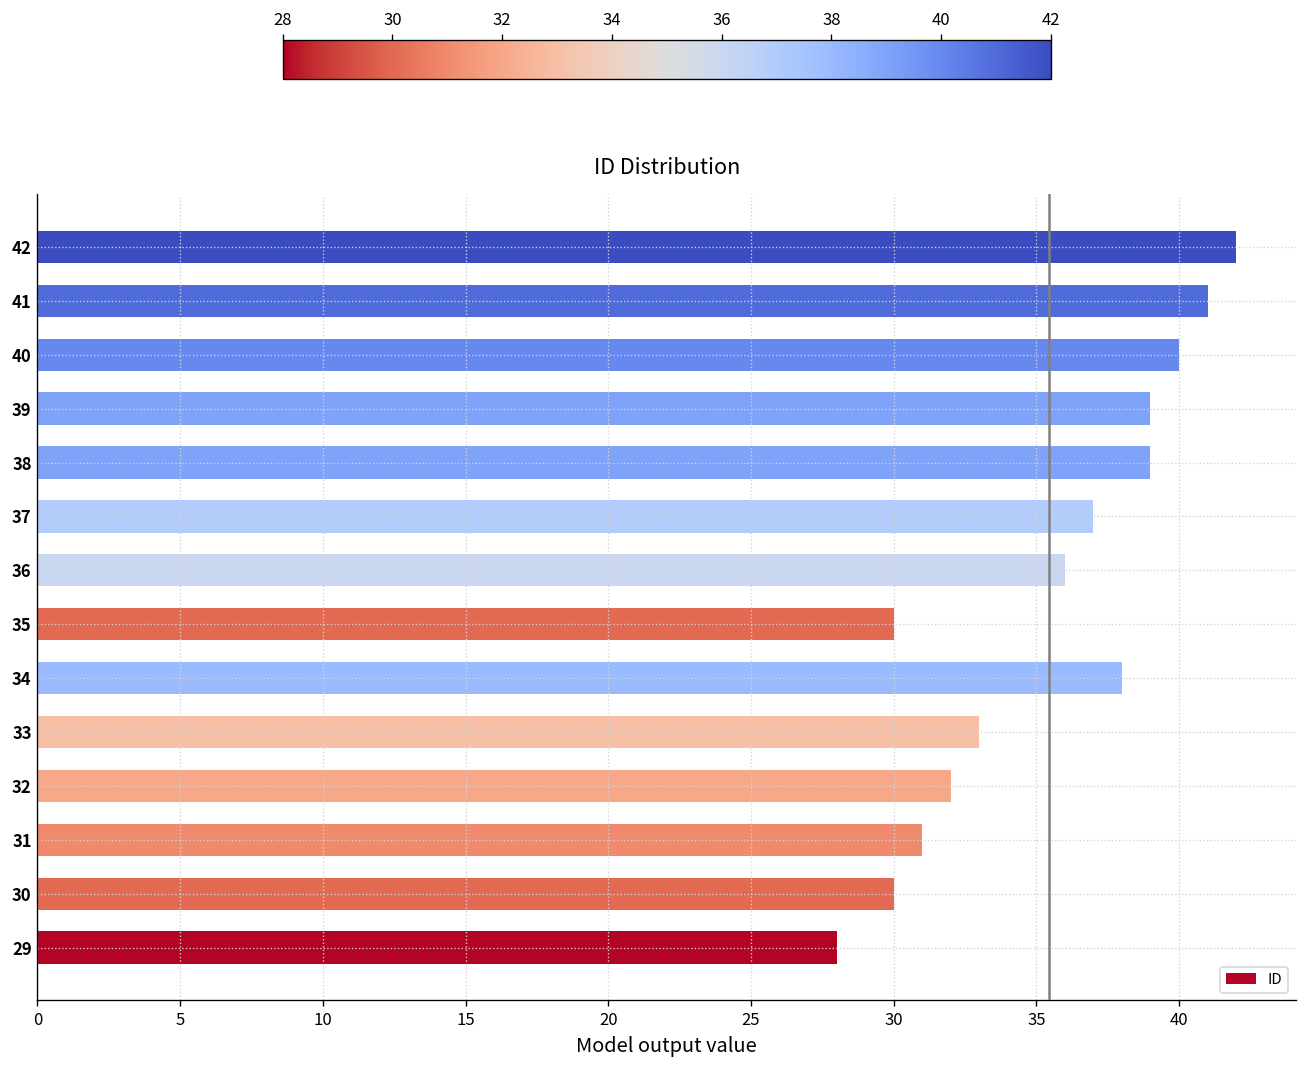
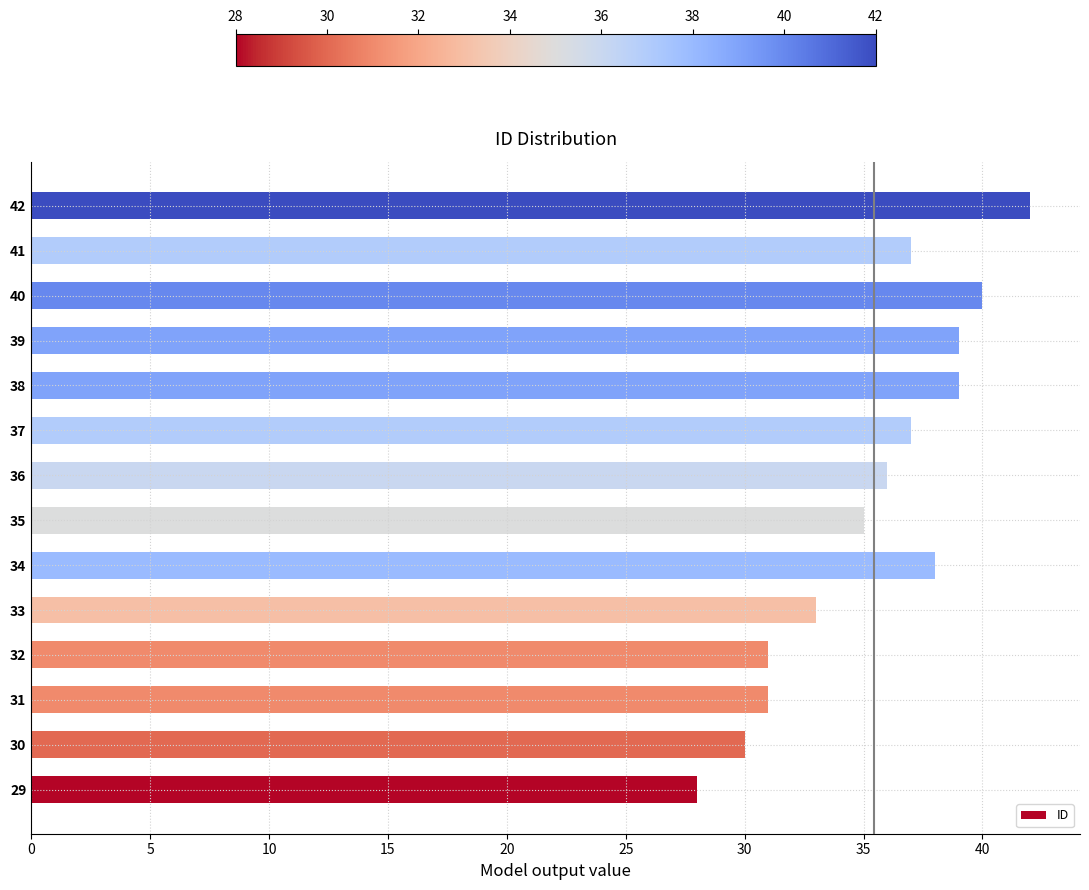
  {
    "42": 42,
-   "41": 41,
+   "41": 37,
    "40": 40,
    "39": 39,
    "38": 39,
    "37": 37,
    "36": 36,
-   "35": 30,
+   "35": 35,
    "34": 38,
    "33": 33,
-   "32": 32,
+   "32": 31,
    "31": 31,
    "30": 30,
    "29": 28
  }
